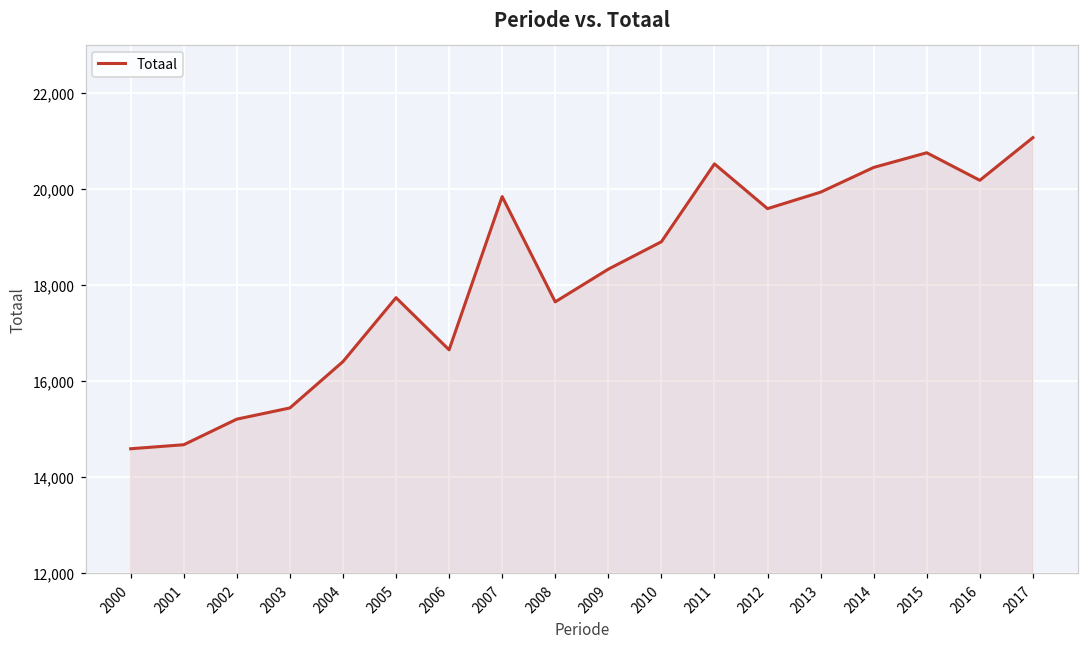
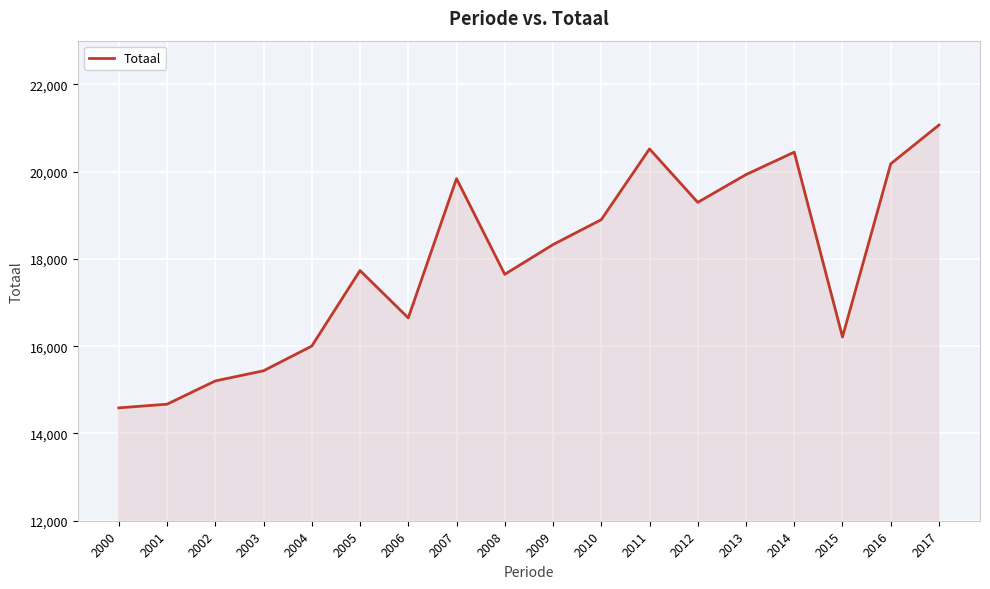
  {
    "2000": "14,600",
    "2001": "14,700",
    "2002": "15,200",
    "2003": "15,400",
-   "2004": "16,400",
+   "2004": "16,000",
    "2005": "17,700",
    "2006": "16,600",
    "2007": "19,800",
    "2008": "17,600",
    "2009": "18,300",
    "2010": "18,900",
    "2011": "20,500",
-   "2012": "19,600",
+   "2012": "19,300",
    "2013": "19,900",
    "2014": "20,400",
-   "2015": "20,800",
+   "2015": "16,200",
    "2016": "20,200",
    "2017": "21,100"
  }
